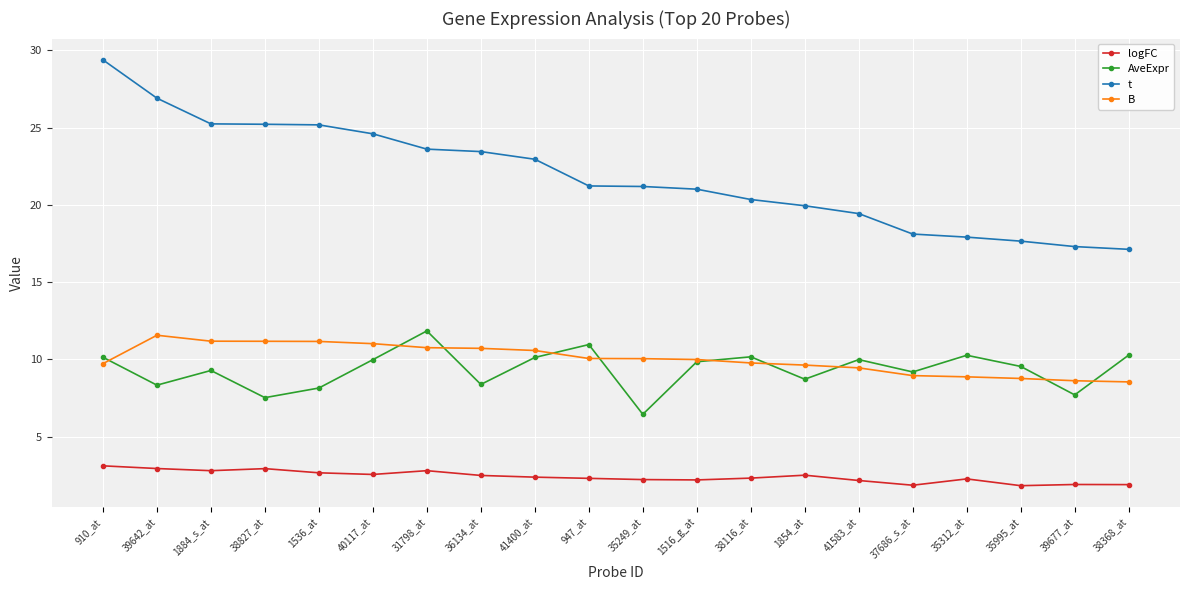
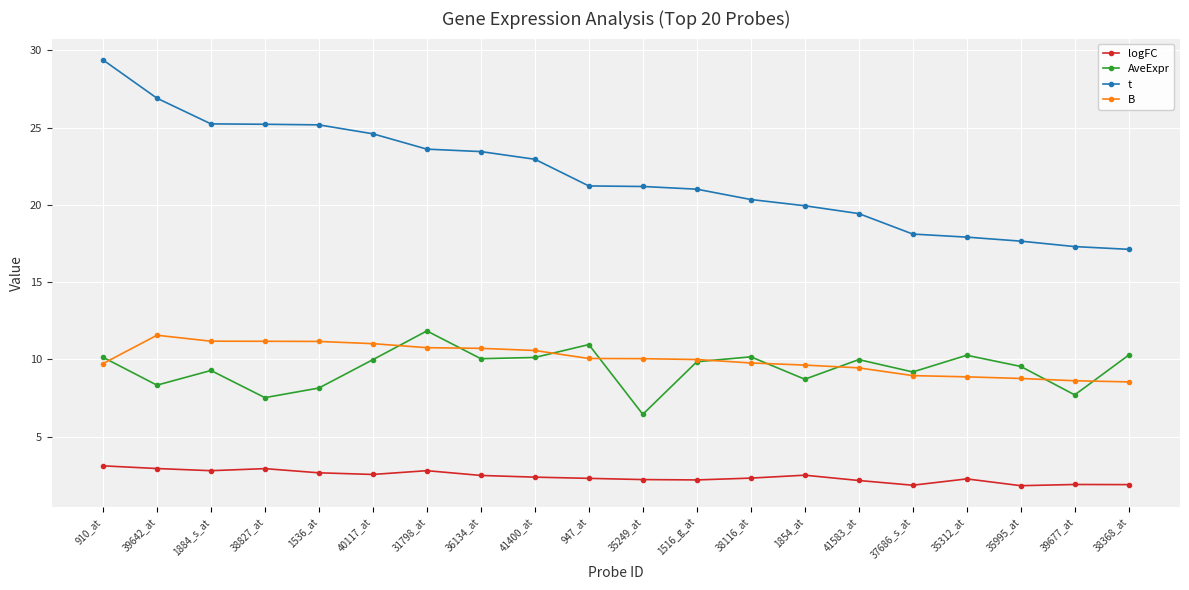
  {
    "logFC": {
      "910_at": 3.1,
      "39642_at": 2.9,
      "1884_s_at": 2.8,
      "38827_at": 2.9,
      "1536_at": 2.7,
      "40117_at": 2.6,
      "31798_at": 2.8,
      "36134_at": 2.5,
      "41400_at": 2.4,
      "947_at": 2.3,
      "35249_at": 2.2,
      "1516_g_at": 2.2,
      "38116_at": 2.3,
      "1854_at": 2.5,
      "41583_at": 2.2,
      "37686_s_at": 1.9,
      "35312_at": 2.3,
      "35995_at": 1.8,
      "39677_at": 1.9,
      "38368_at": 1.9
    },
    "AveExpr": {
      "910_at": 10.1,
      "39642_at": 8.3,
      "1884_s_at": 9.3,
      "38827_at": 7.5,
      "1536_at": 8.2,
      "40117_at": 10.0,
      "31798_at": 11.8,
-     "36134_at": 8.4,
+     "36134_at": 10.0,
      "41400_at": 10.1,
      "947_at": 11.0,
      "35249_at": 6.4,
      "38116_at": 10.2,
      "1854_at": 8.7,
      "41583_at": 10.0,
      "37686_s_at": 9.2,
      "35312_at": 10.3,
      "35995_at": 9.5,
      "39677_at": 7.7,
      "38368_at": 10.3
    },
    "t": {
      "910_at": 29.4,
      "39642_at": 26.9,
      "1884_s_at": 25.2,
      "38827_at": 25.2,
      "1536_at": 25.2,
      "40117_at": 24.6,
      "31798_at": 23.6,
      "36134_at": 23.5,
      "41400_at": 23.0,
      "947_at": 21.2,
      "35249_at": 21.2,
      "1516_g_at": 21.0,
      "38116_at": 20.4,
      "1854_at": 19.9,
      "41583_at": 19.4,
      "37686_s_at": 18.1,
      "35312_at": 17.9,
      "35995_at": 17.7,
      "39677_at": 17.3,
      "38368_at": 17.1
    },
    "B": {
      "910_at": 9.7,
      "39642_at": 11.6,
      "1884_s_at": 11.2,
      "38827_at": 11.2,
      "1536_at": 11.2,
      "40117_at": 11.0,
      "31798_at": 10.8,
      "36134_at": 10.7,
      "41400_at": 10.6,
      "947_at": 10.1,
      "35249_at": 10.1,
      "38116_at": 9.8,
      "1854_at": 9.6,
      "41583_at": 9.5,
      "37686_s_at": 9.0,
      "35312_at": 8.9,
      "35995_at": 8.8,
      "39677_at": 8.6,
      "38368_at": 8.5
    }
  }
